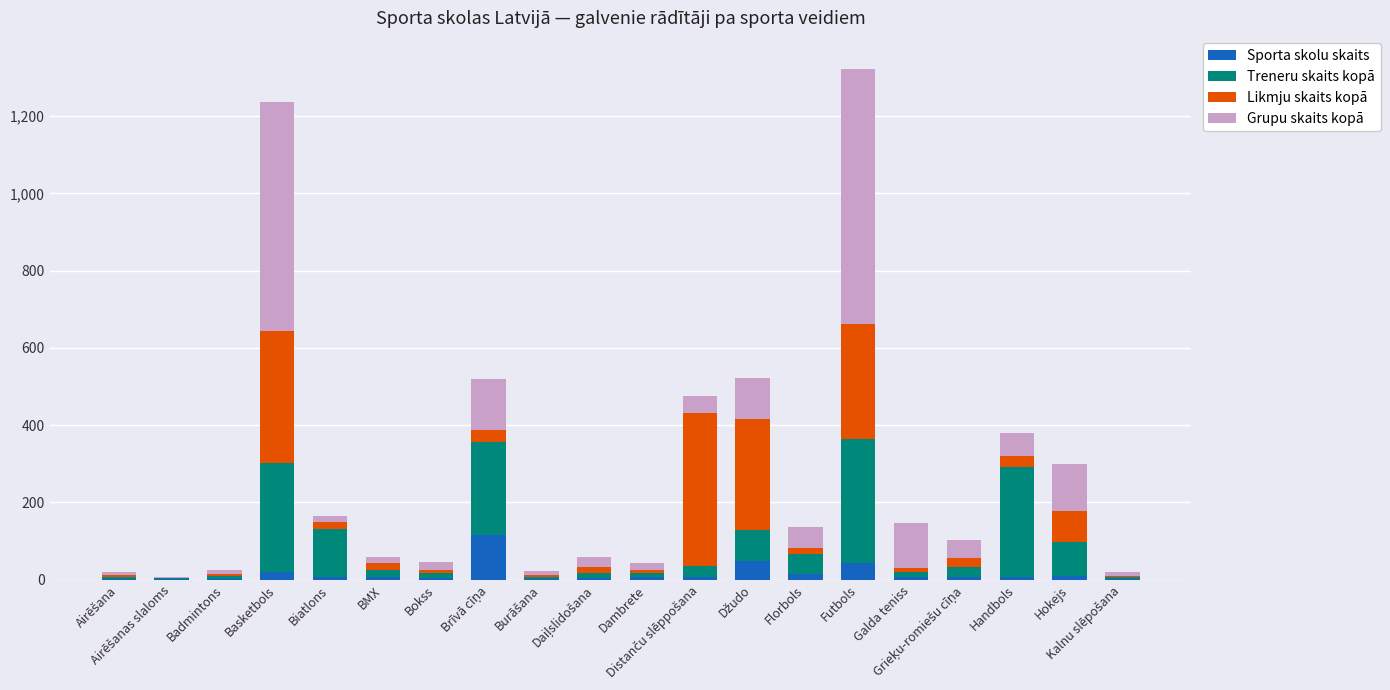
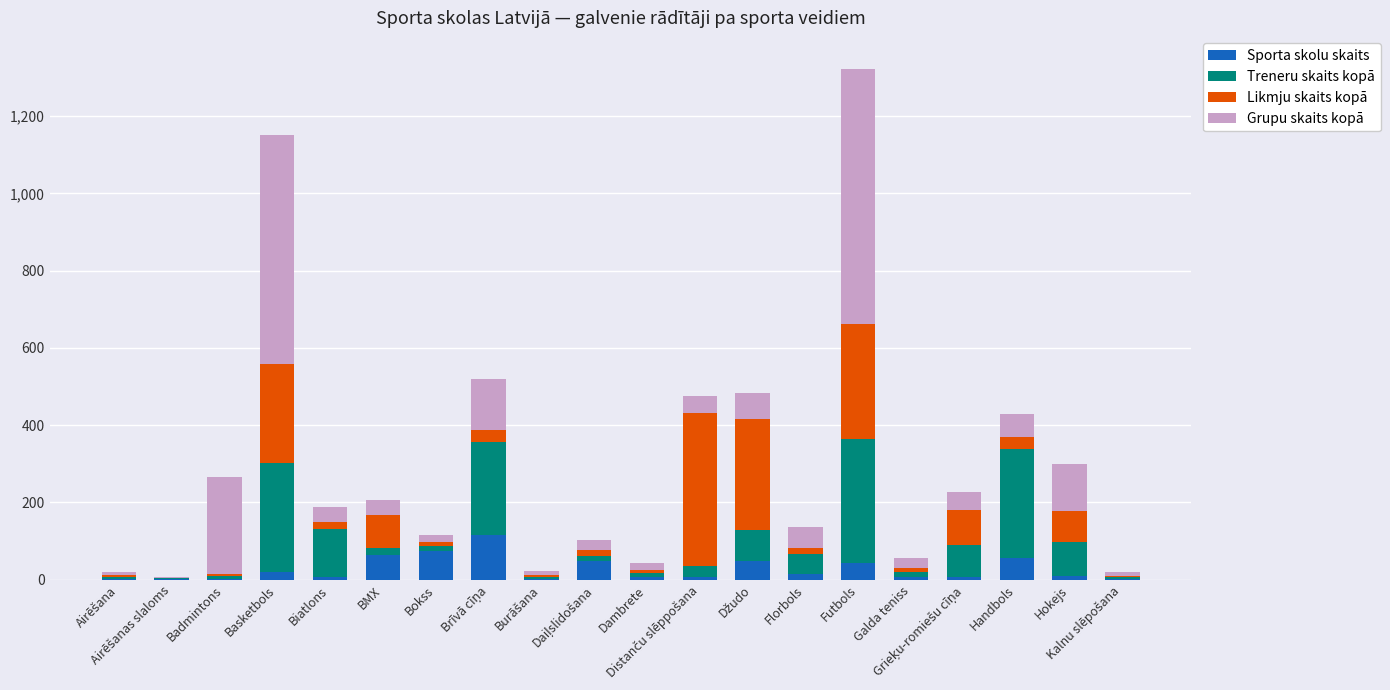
  {
    "Sporta skolu skaits": {
      "Basketbols": 20,
-     "BMX": 10,
-     "Bokss": 0,
+     "BMX": 60,
+     "Bokss": 80,
      "Brīvā cīņa": 120,
-     "Daiļslidošana": 0,
+     "Daiļslidošana": 50,
      "Distanču slēppošana": 10,
      "Džudo": 50,
      "Florbols": 10,
      "Futbols": 40,
      "Galda teniss": 10,
      "Grieķu-romiešu cīņa": 10,
-     "Handbols": 10,
+     "Handbols": 60,
      "Hokejs": 10
    },
    "Treneru skaits kopā": {
      "Basketbols": 280,
      "Biatlons": 130,
      "BMX": 20,
      "Bokss": 10,
      "Brīvā cīņa": 240,
      "Daiļslidošana": 10,
      "Dambrete": 10,
      "Distanču slēppošana": 30,
      "Džudo": 80,
      "Florbols": 50,
      "Futbols": 320,
      "Galda teniss": 10,
-     "Grieķu-romiešu cīņa": 30,
+     "Grieķu-romiešu cīņa": 80,
      "Handbols": 280,
      "Hokejs": 90
    },
    "Likmju skaits kopā": {
-     "Basketbols": 340,
+     "Basketbols": 260,
      "Biatlons": 20,
-     "BMX": 20,
+     "BMX": 90,
      "Bokss": 10,
      "Brīvā cīņa": 30,
      "Daiļslidošana": 20,
      "Dambrete": 10,
      "Distanču slēppošana": 400,
      "Džudo": 290,
      "Florbols": 20,
      "Futbols": 300,
      "Galda teniss": 10,
-     "Grieķu-romiešu cīņa": 20,
+     "Grieķu-romiešu cīņa": 90,
      "Handbols": 30,
      "Hokejs": 80
    },
    "Grupu skaits kopā": {
      "Airēšana": 10,
-     "Badmintons": 10,
+     "Badmintons": 250,
      "Basketbols": 590,
-     "Biatlons": 20,
-     "BMX": 20,
+     "Biatlons": 40,
+     "BMX": 40,
      "Bokss": 20,
      "Brīvā cīņa": 130,
      "Burāšana": 10,
      "Daiļslidošana": 30,
      "Dambrete": 20,
      "Distanču slēppošana": 40,
-     "Džudo": 110,
+     "Džudo": 70,
      "Florbols": 50,
      "Futbols": 660,
-     "Galda teniss": 120,
+     "Galda teniss": 30,
      "Grieķu-romiešu cīņa": 50,
      "Handbols": 60,
      "Hokejs": 120,
      "Kalnu slēpošana": 10
    }
  }
